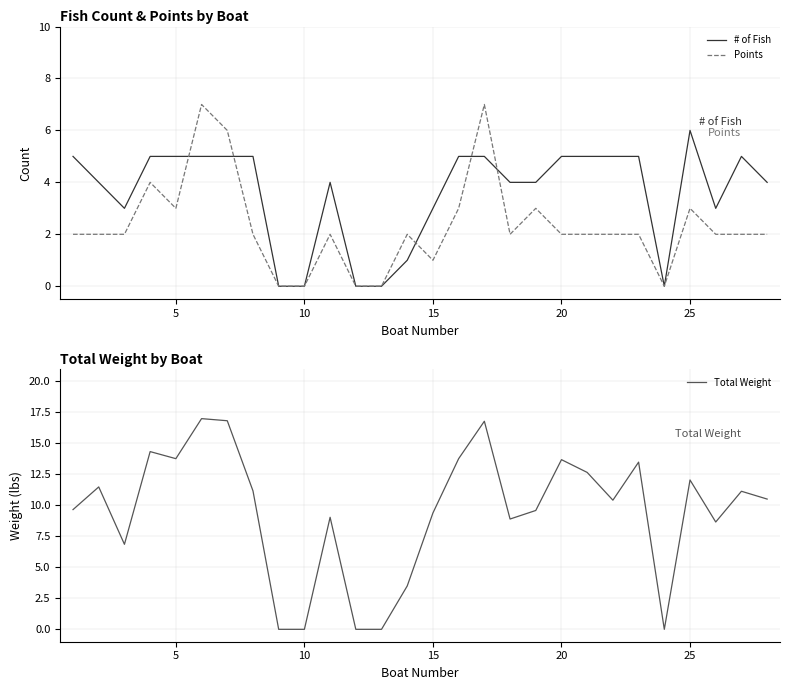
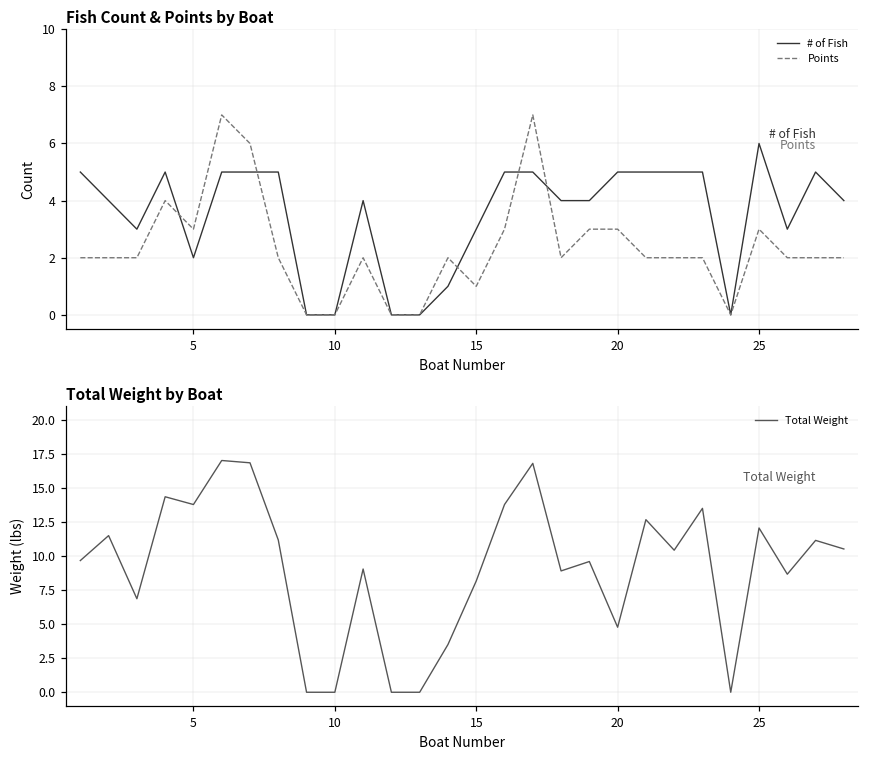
  {
    "Fish Count & Points by Boat": {
      "# of Fish": {
-       "5": 5,
+       "5": 2,
        "15": 3,
        "20": 5,
        "25": 6
      },
      "Points": {
        "5": 3,
        "15": 1,
-       "20": 2,
+       "20": 3,
        "25": 3
      }
    },
    "Total Weight by Boat": {
      "5": 13.8,
      "10": 0.0,
-     "15": 9.4,
-     "20": 13.7,
+     "15": 8.2,
+     "20": 4.8,
      "25": 12.1
    }
  }
